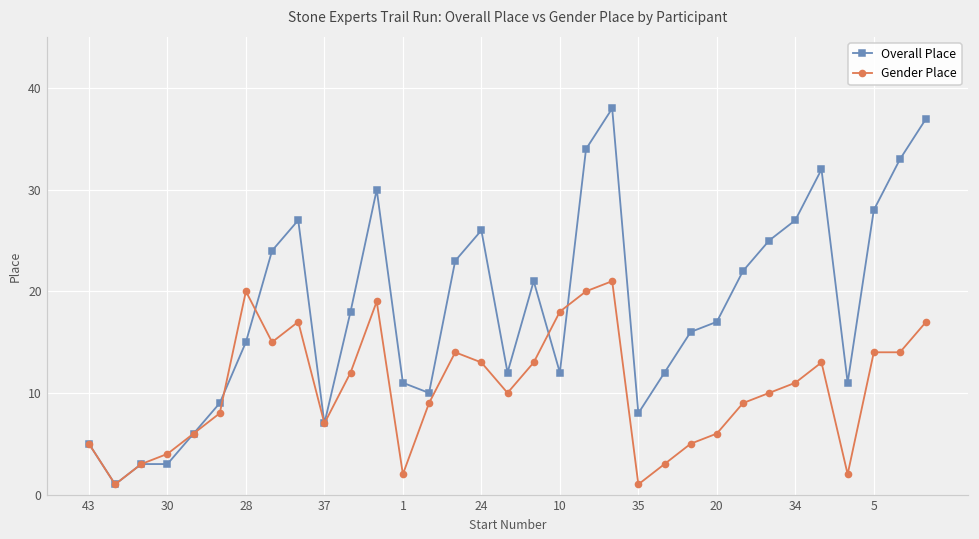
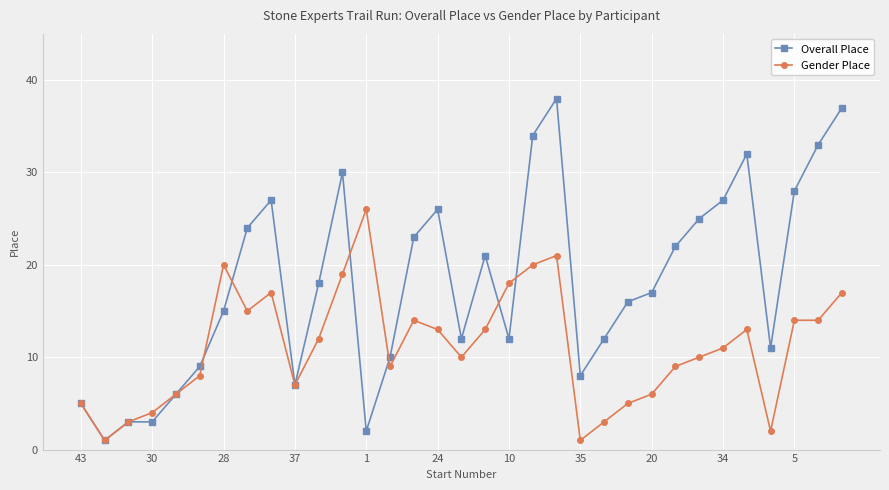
  {
    "Overall Place": {
      "30": 3,
      "28": 15,
-     "1": 11,
+     "1": 2,
      "24": 26,
      "10": 12,
      "35": 8,
      "20": 17,
      "34": 27,
      "5": 28
    },
    "Gender Place": {
      "30": 4,
      "28": 20,
-     "1": 2,
+     "1": 26,
      "24": 13,
      "10": 18,
      "35": 1,
      "20": 6,
      "34": 11,
      "5": 14
    }
  }
